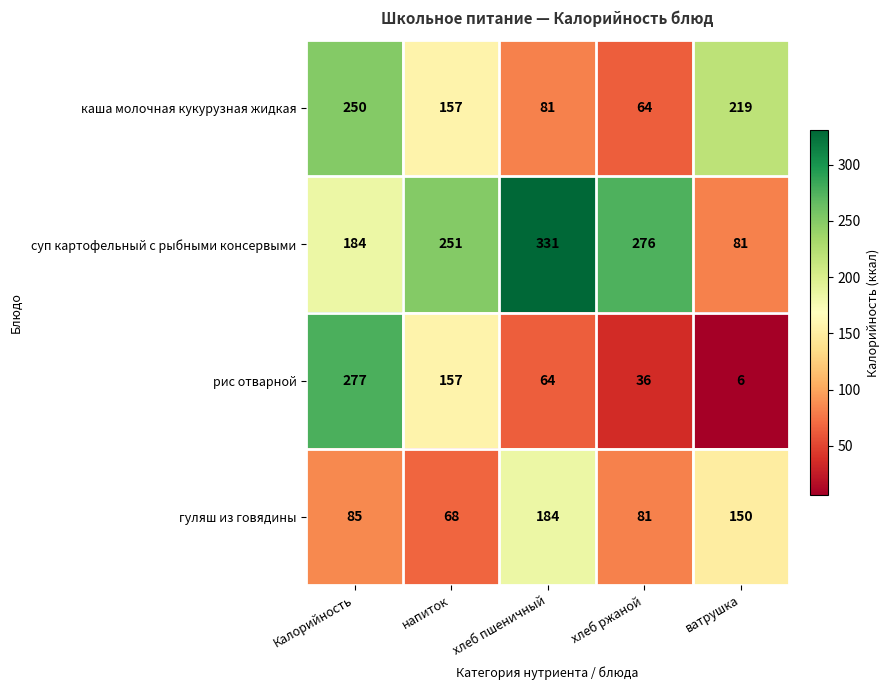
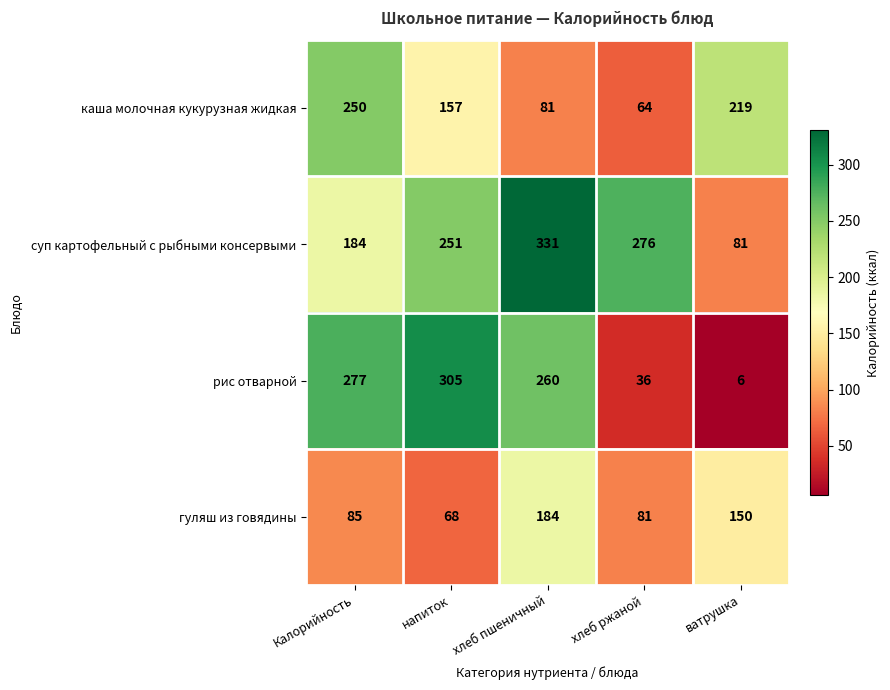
  {
    "каша молочная кукурузная жидкая": {
      "Калорийность": 250,
      "напиток": 157,
      "хлеб пшеничный": 81,
      "хлеб ржаной": 64,
      "ватрушка": 219
    },
    "суп картофельный с рыбными консервыми": {
      "Калорийность": 184,
      "напиток": 251,
      "хлеб пшеничный": 331,
      "хлеб ржаной": 276,
      "ватрушка": 81
    },
    "рис отварной": {
      "Калорийность": 277,
-     "напиток": 157,
-     "хлеб пшеничный": 64,
+     "напиток": 305,
+     "хлеб пшеничный": 260,
      "хлеб ржаной": 36,
      "ватрушка": 6
    },
    "гуляш из говядины": {
      "Калорийность": 85,
      "напиток": 68,
      "хлеб пшеничный": 184,
      "хлеб ржаной": 81,
      "ватрушка": 150
    }
  }
